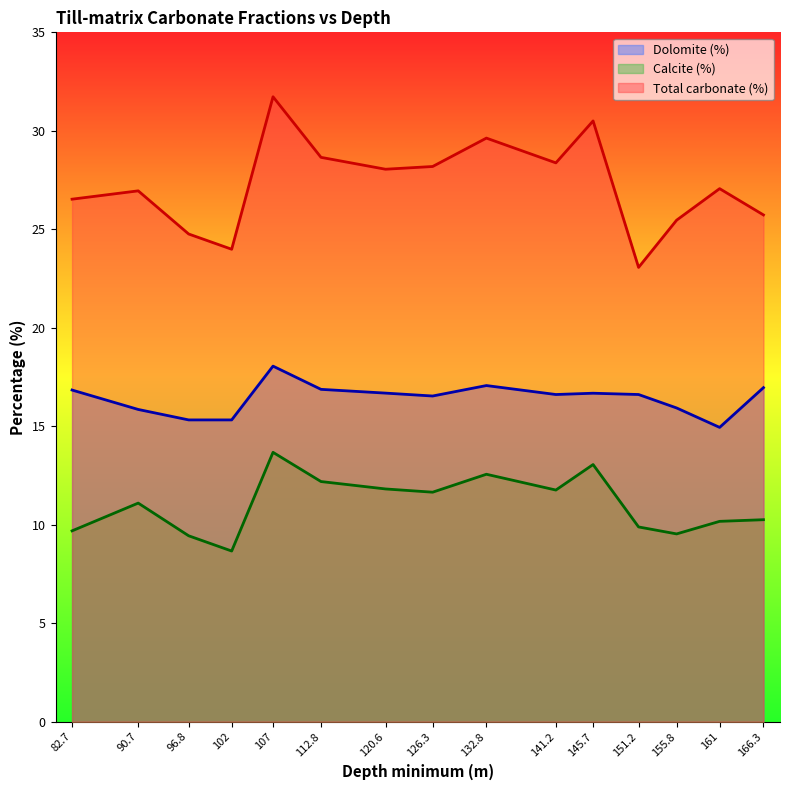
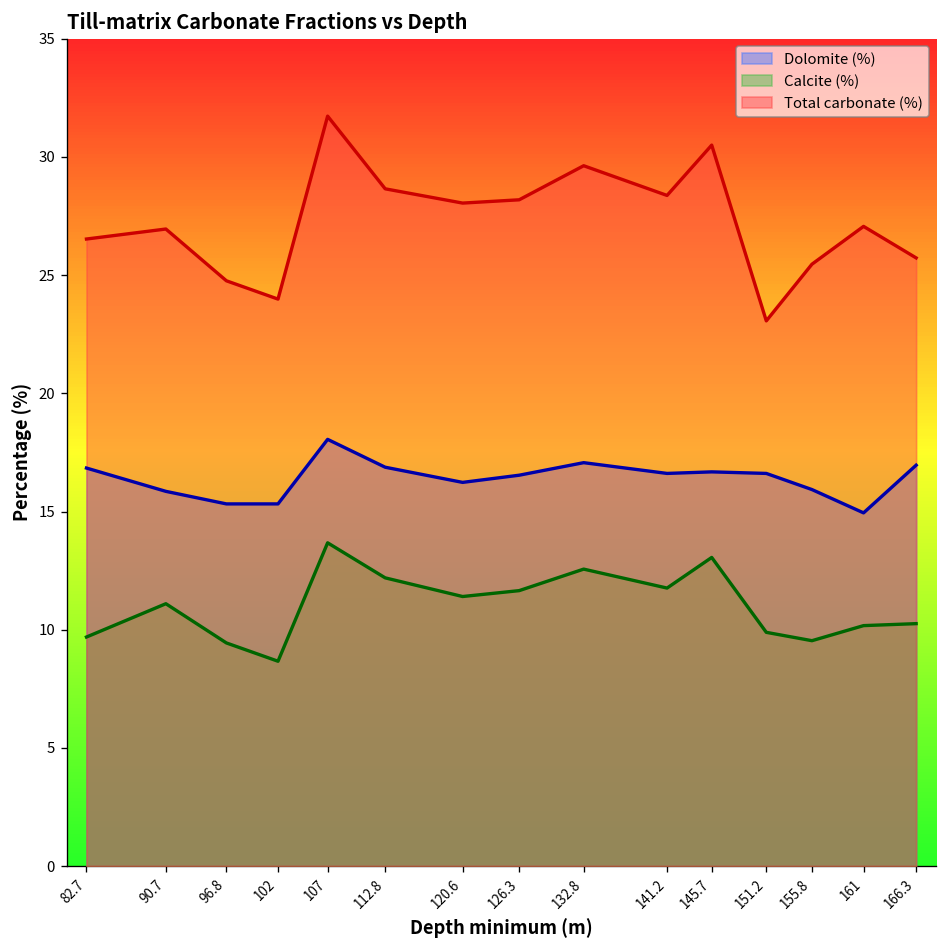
  {
    "Dolomite (%)": {
      "82.7": 16.8,
      "90.7": 15.9,
      "96.8": 15.3,
      "102": 15.3,
      "107": 18.1,
      "112.8": 16.9,
-     "120.6": 16.7,
+     "120.6": 16.2,
      "126.3": 16.5,
      "132.8": 17.1,
      "141.2": 16.6,
      "145.7": 16.7,
      "151.2": 16.6,
      "155.8": 15.9,
      "161": 14.9,
      "166.3": 17.0
    },
    "Calcite (%)": {
      "82.7": 9.7,
      "90.7": 11.1,
      "96.8": 9.4,
      "102": 8.7,
      "107": 13.7,
      "112.8": 12.2,
-     "120.6": 11.8,
+     "120.6": 11.4,
      "126.3": 11.7,
      "132.8": 12.6,
      "141.2": 11.8,
      "145.7": 13.1,
      "151.2": 9.9,
      "155.8": 9.5,
      "161": 10.2,
      "166.3": 10.3
    },
    "Total carbonate (%)": {
      "82.7": 26.5,
      "90.7": 27.0,
      "96.8": 24.8,
      "102": 24.0,
      "107": 31.7,
      "112.8": 28.7,
      "120.6": 28.0,
      "126.3": 28.2,
      "132.8": 29.6,
      "141.2": 28.4,
      "145.7": 30.5,
      "151.2": 23.1,
      "155.8": 25.5,
      "161": 27.1,
      "166.3": 25.7
    }
  }
